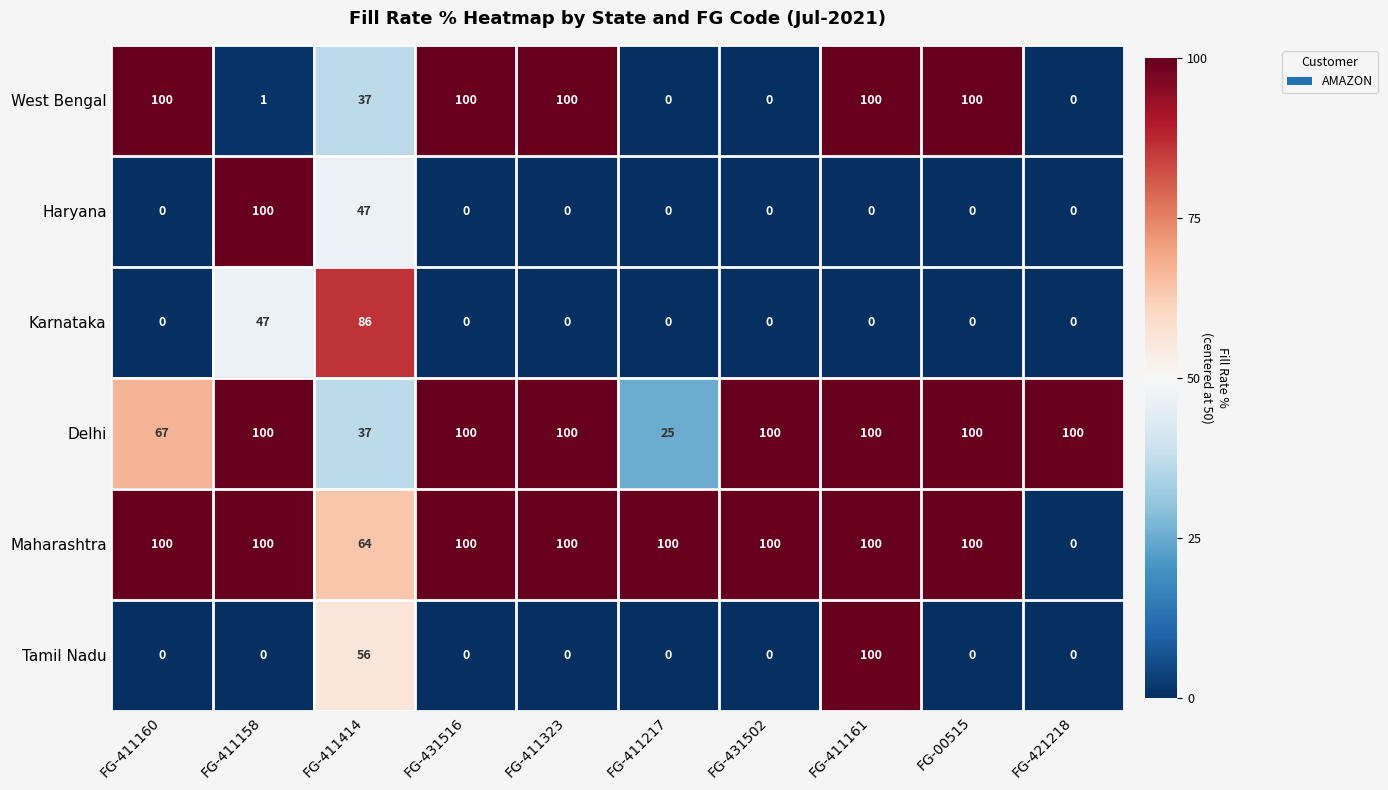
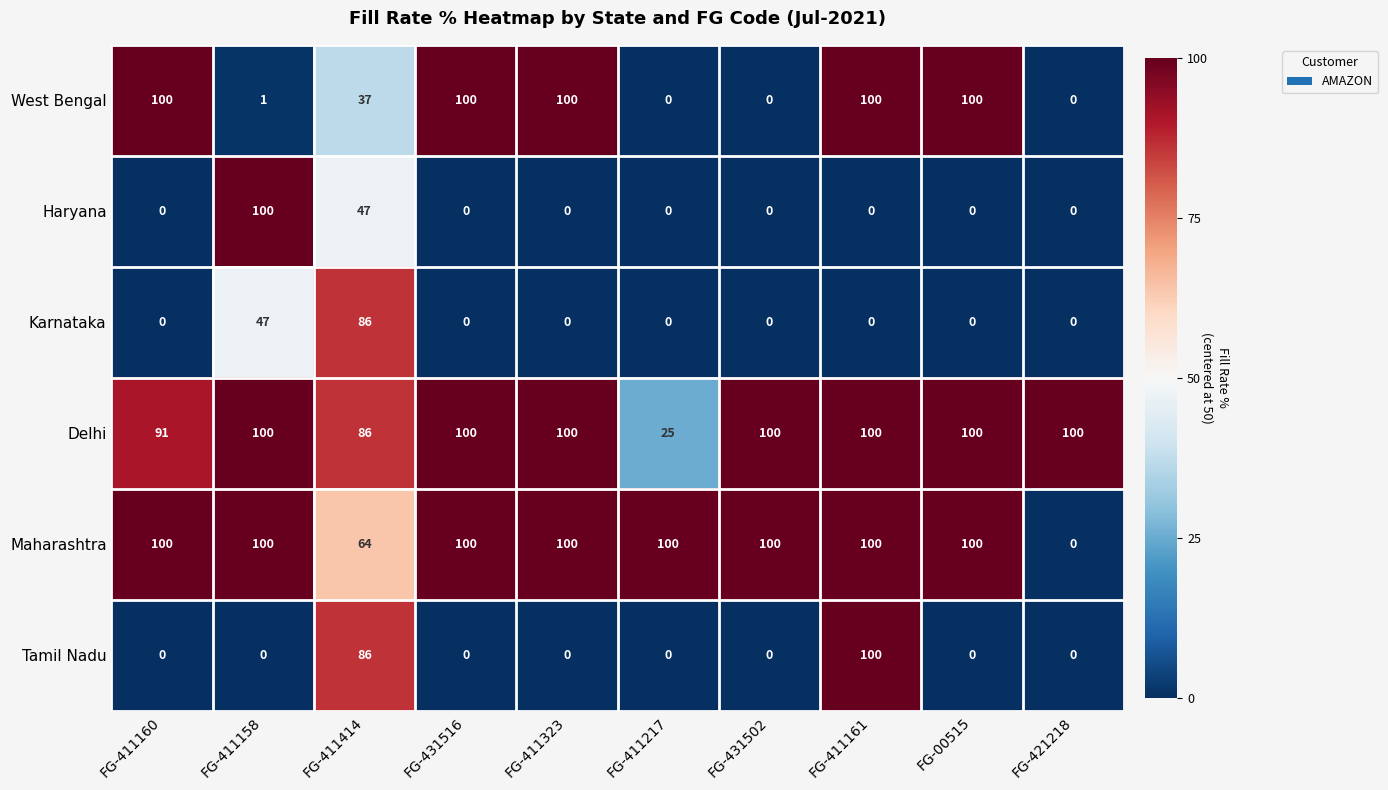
  {
    "West Bengal": {
      "FG-411160": 100,
      "FG-411158": 1,
      "FG-411414": 37,
      "FG-431516": 100,
      "FG-411323": 100,
      "FG-411217": 0,
      "FG-431502": 0,
      "FG-411161": 100,
      "FG-00515": 100,
      "FG-421218": 0
    },
    "Haryana": {
      "FG-411160": 0,
      "FG-411158": 100,
      "FG-411414": 47,
      "FG-431516": 0,
      "FG-411323": 0,
      "FG-411217": 0,
      "FG-431502": 0,
      "FG-411161": 0,
      "FG-00515": 0,
      "FG-421218": 0
    },
    "Karnataka": {
      "FG-411160": 0,
      "FG-411158": 47,
      "FG-411414": 86,
      "FG-431516": 0,
      "FG-411323": 0,
      "FG-411217": 0,
      "FG-431502": 0,
      "FG-411161": 0,
      "FG-00515": 0,
      "FG-421218": 0
    },
    "Delhi": {
-     "FG-411160": 67,
+     "FG-411160": 91,
      "FG-411158": 100,
-     "FG-411414": 37,
+     "FG-411414": 86,
      "FG-431516": 100,
      "FG-411323": 100,
      "FG-411217": 25,
      "FG-431502": 100,
      "FG-411161": 100,
      "FG-00515": 100,
      "FG-421218": 100
    },
    "Maharashtra": {
      "FG-411160": 100,
      "FG-411158": 100,
      "FG-411414": 64,
      "FG-431516": 100,
      "FG-411323": 100,
      "FG-411217": 100,
      "FG-431502": 100,
      "FG-411161": 100,
      "FG-00515": 100,
      "FG-421218": 0
    },
    "Tamil Nadu": {
      "FG-411160": 0,
      "FG-411158": 0,
-     "FG-411414": 56,
+     "FG-411414": 86,
      "FG-431516": 0,
      "FG-411323": 0,
      "FG-411217": 0,
      "FG-431502": 0,
      "FG-411161": 100,
      "FG-00515": 0,
      "FG-421218": 0
    }
  }
